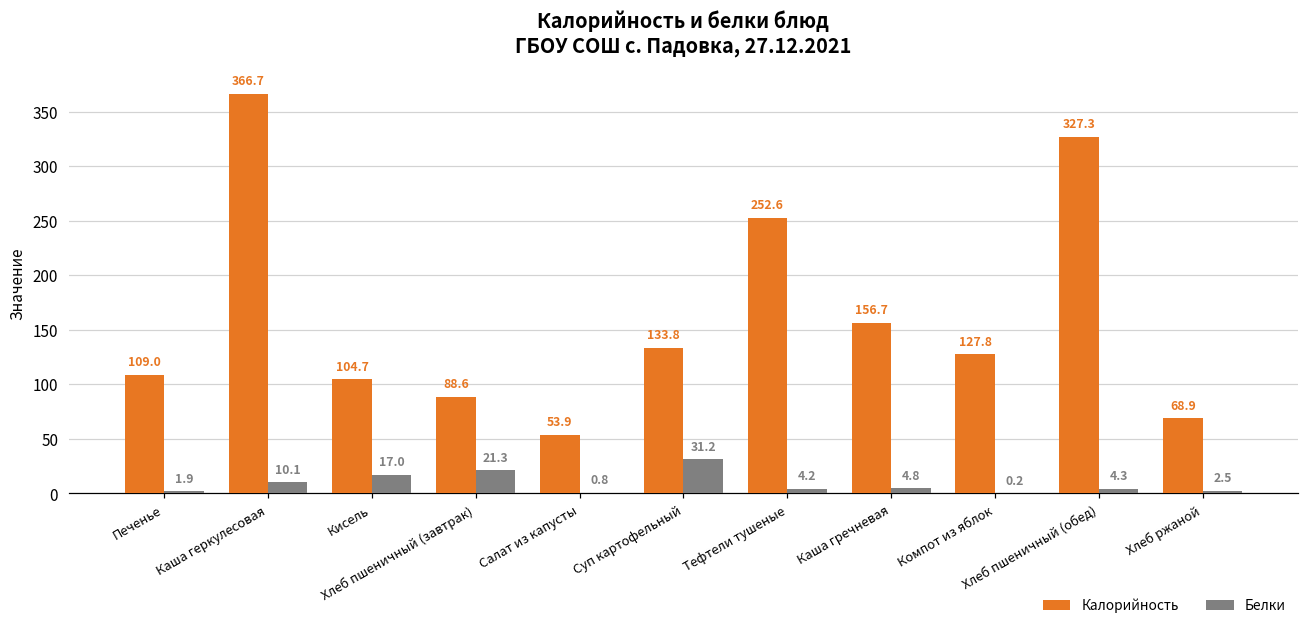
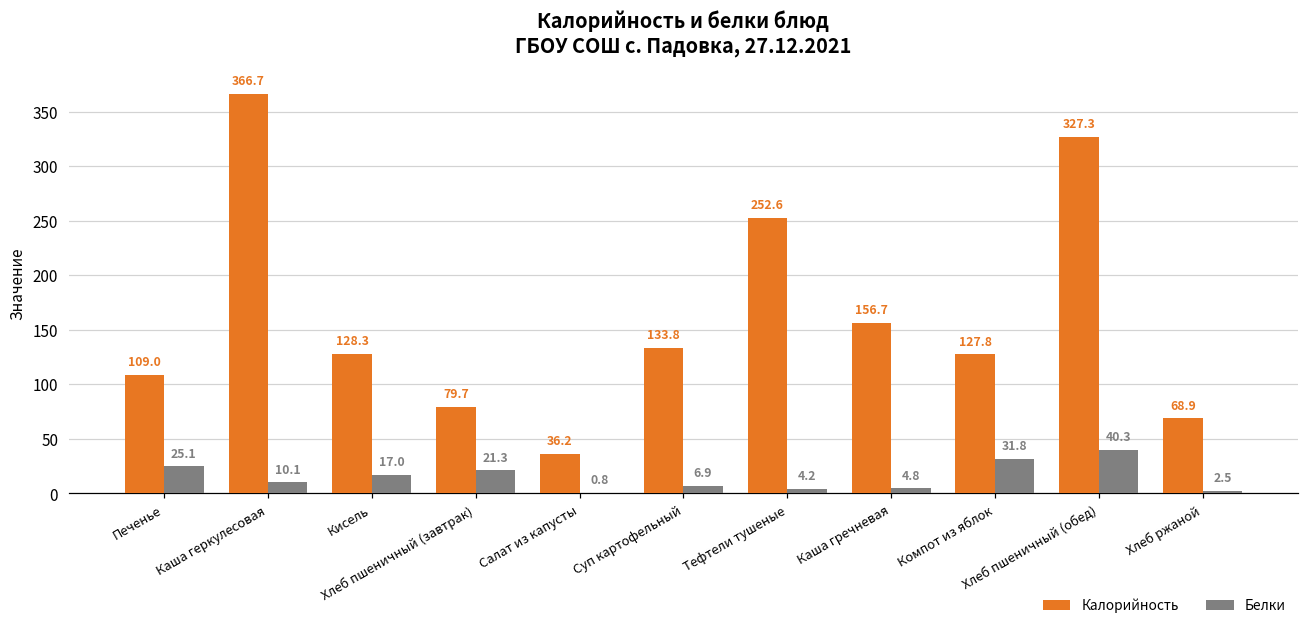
  {
    "Калорийность": {
      "Печенье": 109.0,
      "Каша геркулесовая": 366.7,
-     "Кисель": 104.7,
-     "Хлеб пшеничный (завтрак)": 88.6,
-     "Салат из капусты": 53.9,
+     "Кисель": 128.3,
+     "Хлеб пшеничный (завтрак)": 79.7,
+     "Салат из капусты": 36.2,
      "Суп картофельный": 133.8,
      "Тефтели тушеные": 252.6,
      "Каша гречневая": 156.7,
      "Компот из яблок": 127.8,
      "Хлеб пшеничный (обед)": 327.3,
      "Хлеб ржаной": 68.9
    },
    "Белки": {
-     "Печенье": 1.9,
+     "Печенье": 25.1,
      "Каша геркулесовая": 10.1,
      "Кисель": 17.0,
      "Хлеб пшеничный (завтрак)": 21.3,
      "Салат из капусты": 0.8,
-     "Суп картофельный": 31.2,
+     "Суп картофельный": 6.9,
      "Тефтели тушеные": 4.2,
      "Каша гречневая": 4.8,
-     "Компот из яблок": 0.2,
-     "Хлеб пшеничный (обед)": 4.3,
+     "Компот из яблок": 31.8,
+     "Хлеб пшеничный (обед)": 40.3,
      "Хлеб ржаной": 2.5
    }
  }
